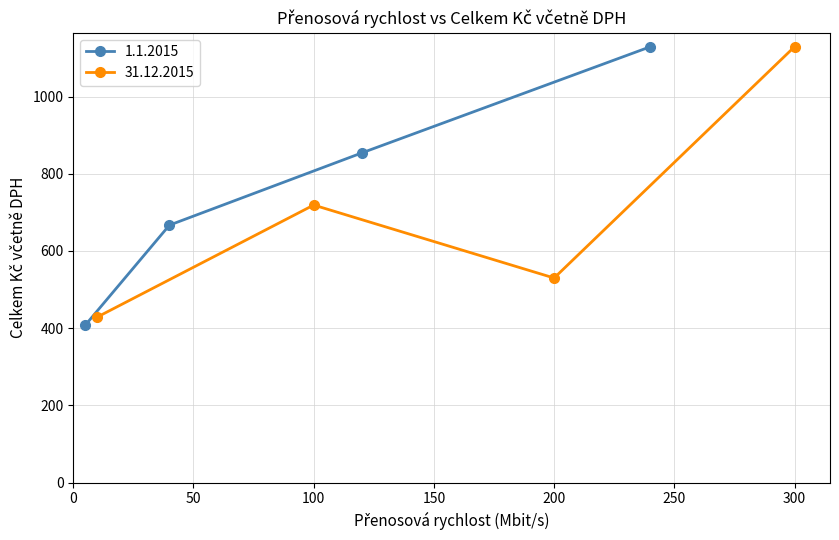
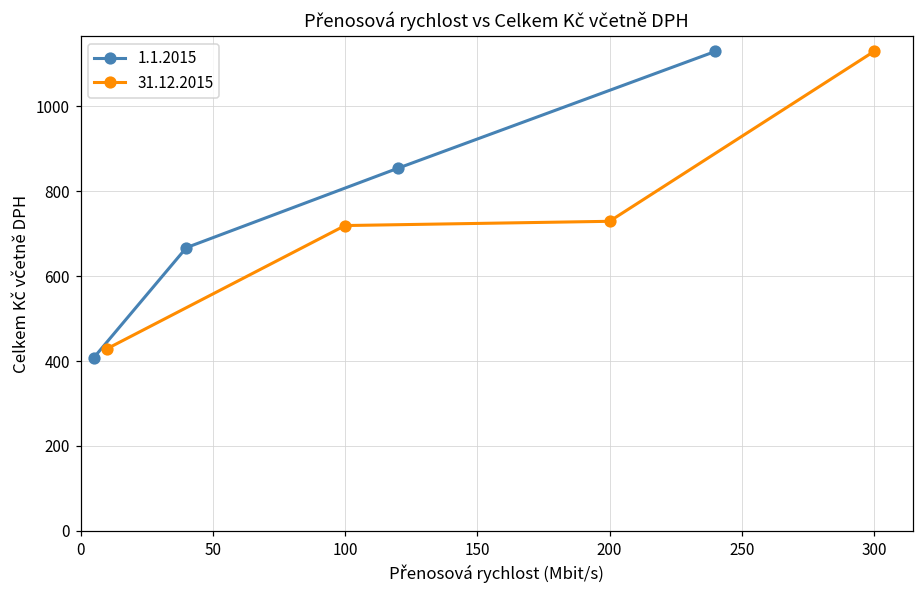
  {
    "31.12.2015": {
      "100": 720,
-     "200": 530,
+     "200": 730,
      "300": 1130
    }
  }
